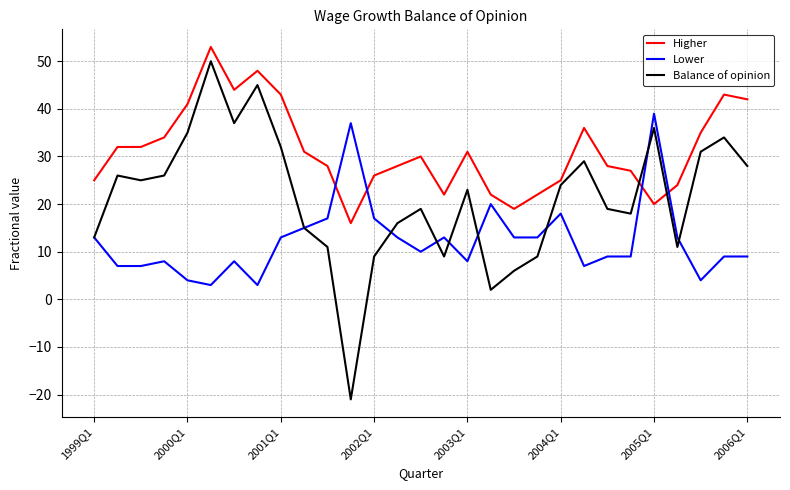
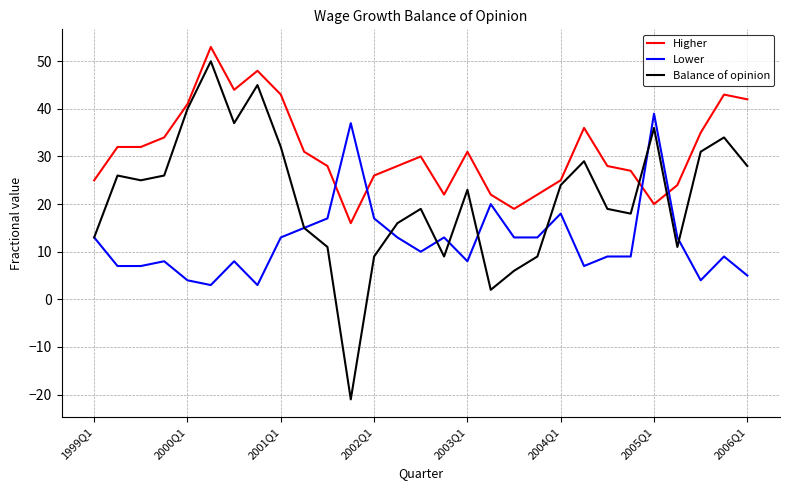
  {
    "Higher": {
      "1999Q1": 25,
      "2000Q1": 41,
      "2001Q1": 43,
      "2002Q1": 26,
      "2003Q1": 31,
      "2004Q1": 25,
      "2005Q1": 20,
      "2006Q1": 42
    },
    "Lower": {
      "2000Q1": 4,
      "2001Q1": 13,
      "2002Q1": 17,
      "2003Q1": 8,
      "2004Q1": 18,
      "2005Q1": 39,
-     "2006Q1": 9
+     "2006Q1": 5
    },
    "Balance of opinion": {
-     "2000Q1": 35,
+     "2000Q1": 40,
      "2001Q1": 32,
      "2002Q1": 9,
      "2003Q1": 23,
      "2004Q1": 24,
      "2005Q1": 36,
      "2006Q1": 28
    }
  }
